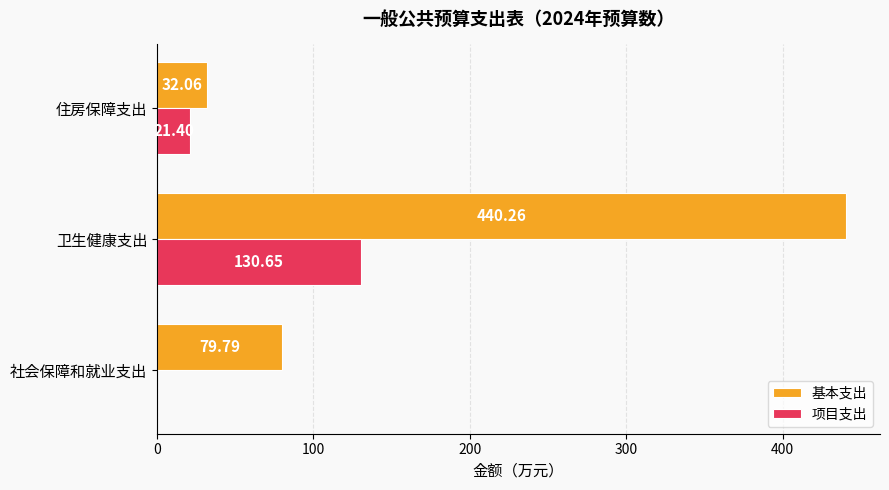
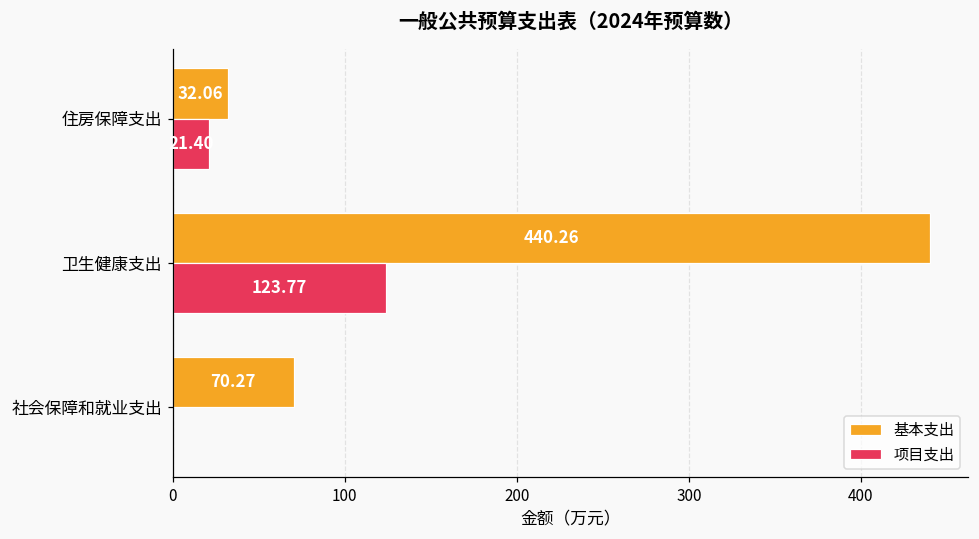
  {
    "基本支出": {
      "住房保障支出": 32.06,
      "卫生健康支出": 440.26,
-     "社会保障和就业支出": 79.79
+     "社会保障和就业支出": 70.27
    },
    "项目支出": {
      "住房保障支出": 21.40,
-     "卫生健康支出": 130.65
+     "卫生健康支出": 123.77
    }
  }
